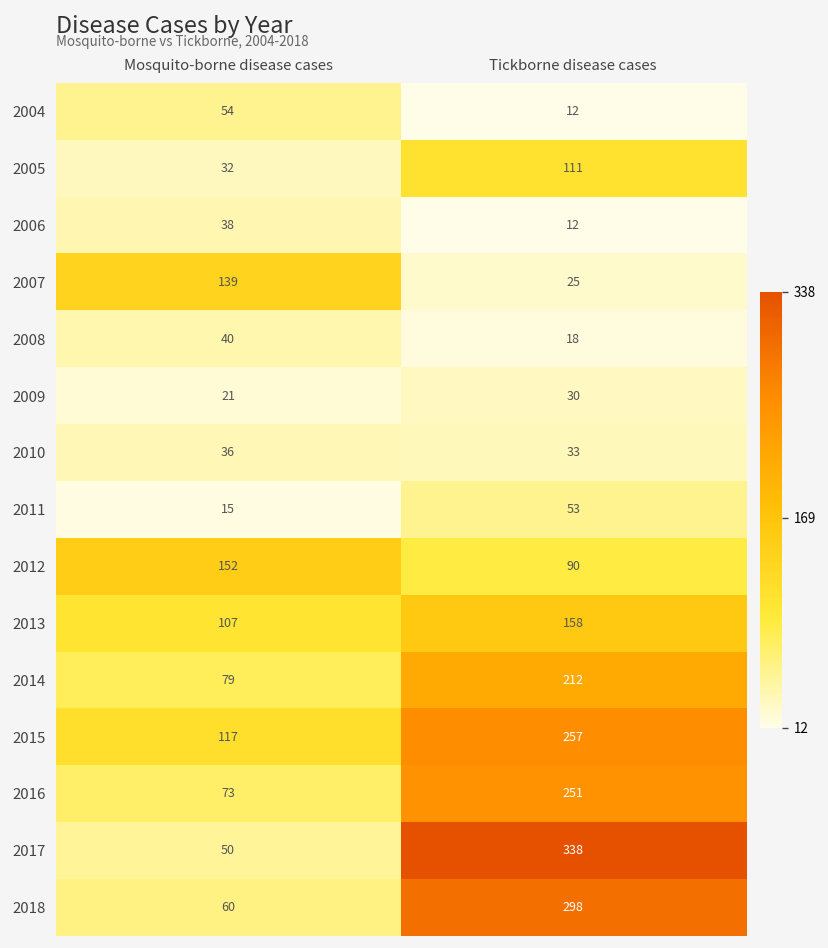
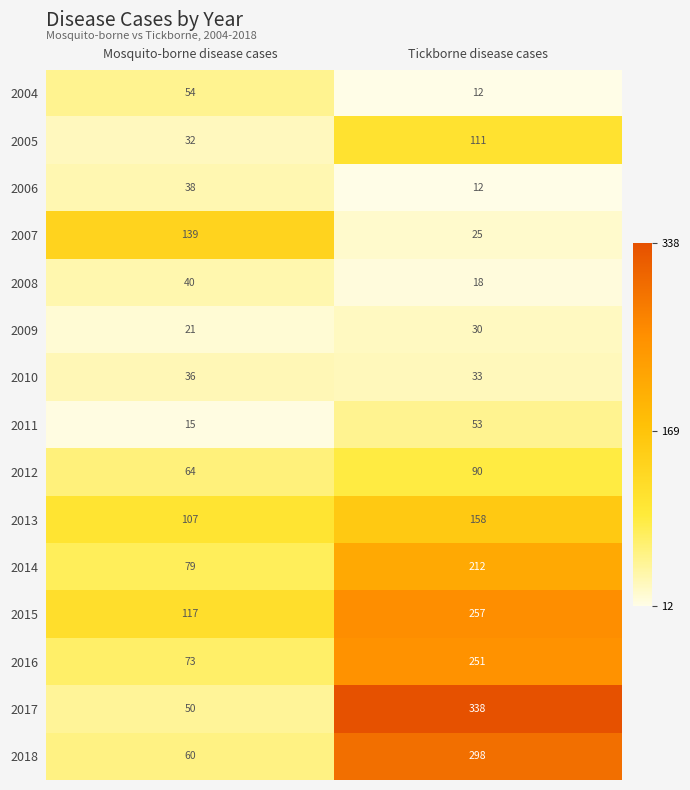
  {
    "2004": {
      "Mosquito-borne disease cases": 54,
      "Tickborne disease cases": 12
    },
    "2005": {
      "Mosquito-borne disease cases": 32,
      "Tickborne disease cases": 111
    },
    "2006": {
      "Mosquito-borne disease cases": 38,
      "Tickborne disease cases": 12
    },
    "2007": {
      "Mosquito-borne disease cases": 139,
      "Tickborne disease cases": 25
    },
    "2008": {
      "Mosquito-borne disease cases": 40,
      "Tickborne disease cases": 18
    },
    "2009": {
      "Mosquito-borne disease cases": 21,
      "Tickborne disease cases": 30
    },
    "2010": {
      "Mosquito-borne disease cases": 36,
      "Tickborne disease cases": 33
    },
    "2011": {
      "Mosquito-borne disease cases": 15,
      "Tickborne disease cases": 53
    },
    "2012": {
-     "Mosquito-borne disease cases": 152,
+     "Mosquito-borne disease cases": 64,
      "Tickborne disease cases": 90
    },
    "2013": {
      "Mosquito-borne disease cases": 107,
      "Tickborne disease cases": 158
    },
    "2014": {
      "Mosquito-borne disease cases": 79,
      "Tickborne disease cases": 212
    },
    "2015": {
      "Mosquito-borne disease cases": 117,
      "Tickborne disease cases": 257
    },
    "2016": {
      "Mosquito-borne disease cases": 73,
      "Tickborne disease cases": 251
    },
    "2017": {
      "Mosquito-borne disease cases": 50,
      "Tickborne disease cases": 338
    },
    "2018": {
      "Mosquito-borne disease cases": 60,
      "Tickborne disease cases": 298
    }
  }
